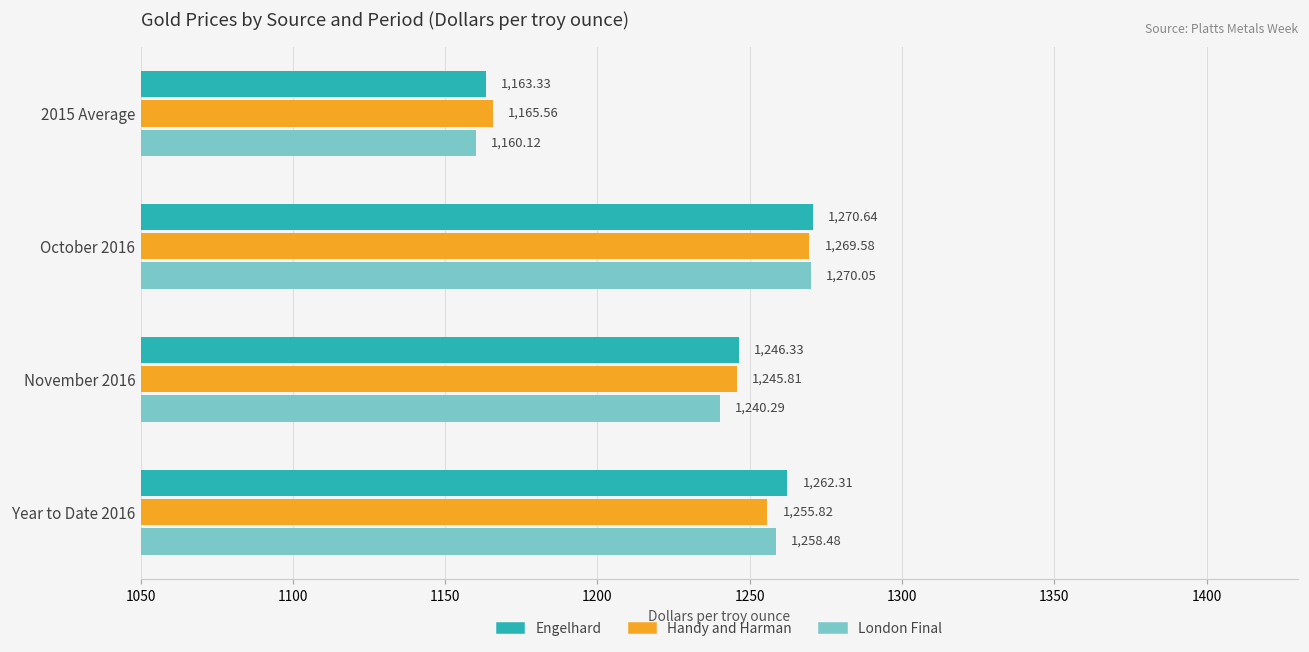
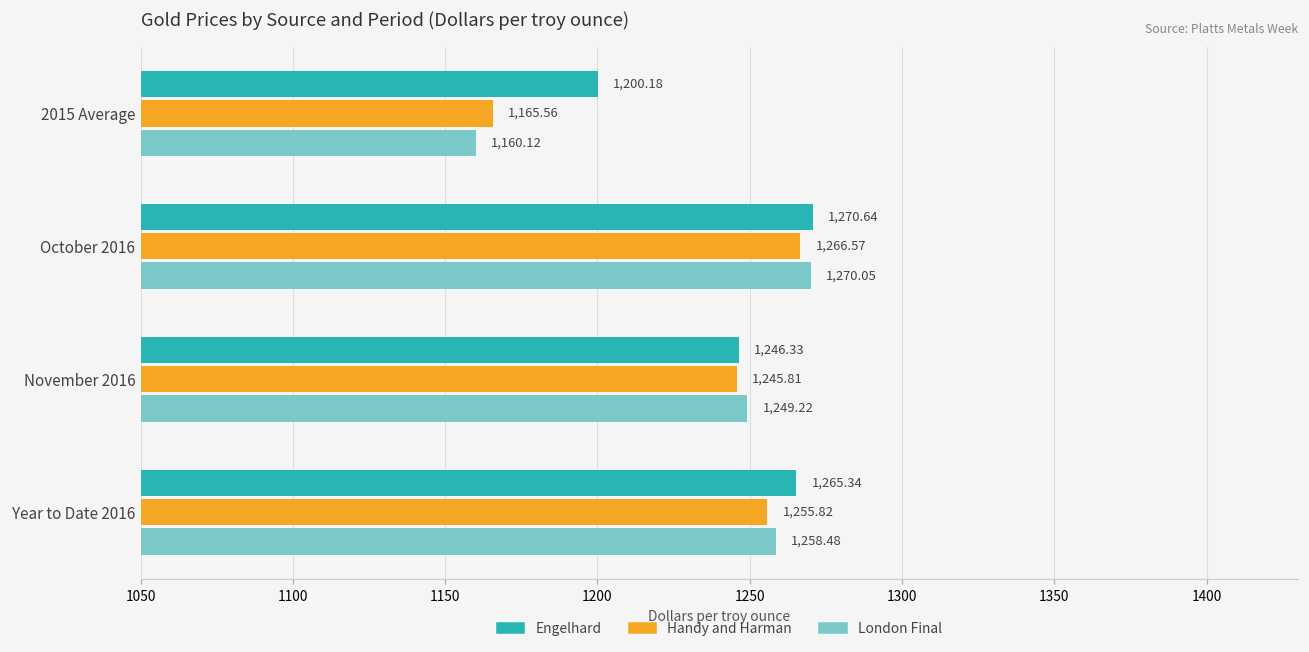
  {
    "Engelhard": {
-     "2015 Average": "1,163.33",
+     "2015 Average": "1,200.18",
      "October 2016": "1,270.64",
      "November 2016": "1,246.33",
-     "Year to Date 2016": "1,262.31"
+     "Year to Date 2016": "1,265.34"
    },
    "Handy and Harman": {
      "2015 Average": "1,165.56",
-     "October 2016": "1,269.58",
+     "October 2016": "1,266.57",
      "November 2016": "1,245.81",
      "Year to Date 2016": "1,255.82"
    },
    "London Final": {
      "2015 Average": "1,160.12",
      "October 2016": "1,270.05",
-     "November 2016": "1,240.29",
+     "November 2016": "1,249.22",
      "Year to Date 2016": "1,258.48"
    }
  }
